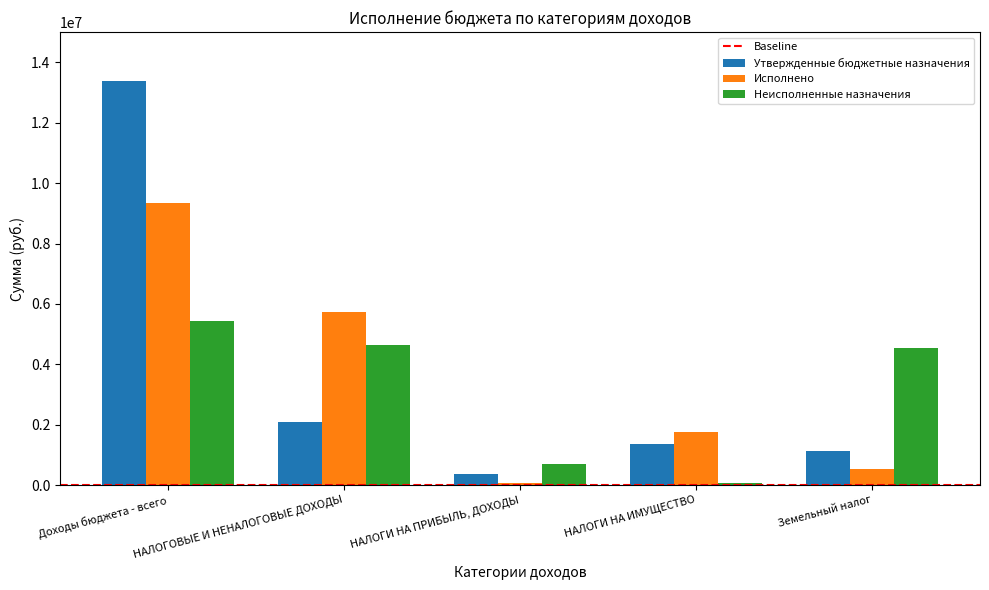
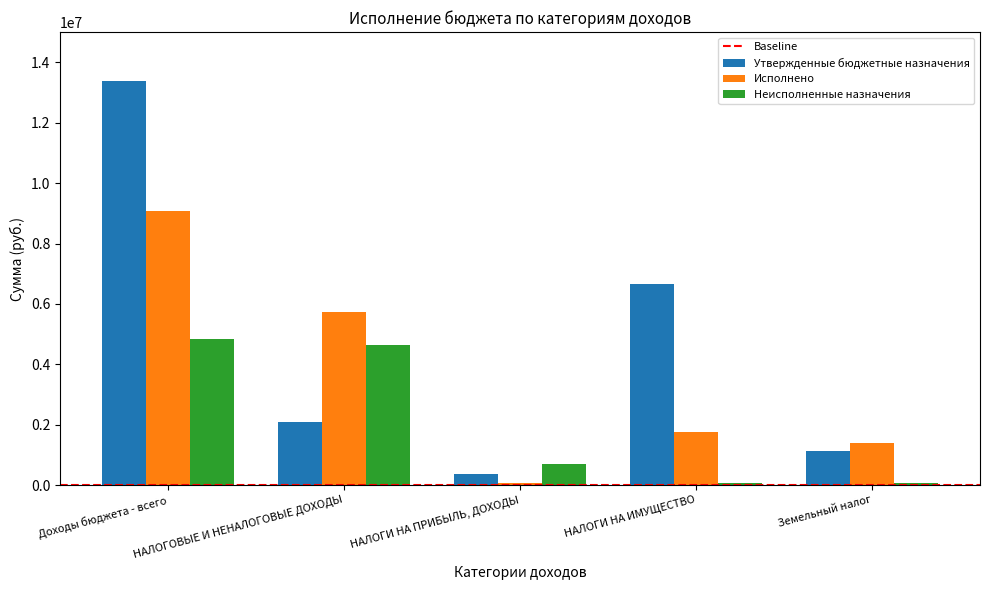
  {
    "Утвержденные бюджетные назначения": {
      "Доходы бюджета - всего": 13400000,
      "НАЛОГОВЫЕ И НЕНАЛОГОВЫЕ ДОХОДЫ": 2100000,
      "НАЛОГИ НА ПРИБЫЛЬ, ДОХОДЫ": 400000,
-     "НАЛОГИ НА ИМУЩЕСТВО": 1400000,
+     "НАЛОГИ НА ИМУЩЕСТВО": 6700000,
      "Земельный налог": 1100000
    },
    "Исполнено": {
-     "Доходы бюджета - всего": 9400000,
+     "Доходы бюджета - всего": 9100000,
      "НАЛОГОВЫЕ И НЕНАЛОГОВЫЕ ДОХОДЫ": 5700000,
      "НАЛОГИ НА ИМУЩЕСТВО": 1800000,
-     "Земельный налог": 500000
+     "Земельный налог": 1400000
    },
    "Неисполненные назначения": {
-     "Доходы бюджета - всего": 5400000,
+     "Доходы бюджета - всего": 4800000,
      "НАЛОГОВЫЕ И НЕНАЛОГОВЫЕ ДОХОДЫ": 4700000,
      "НАЛОГИ НА ПРИБЫЛЬ, ДОХОДЫ": 700000,
-     "Земельный налог": 4500000
+     "Земельный налог": 100000
    }
  }
